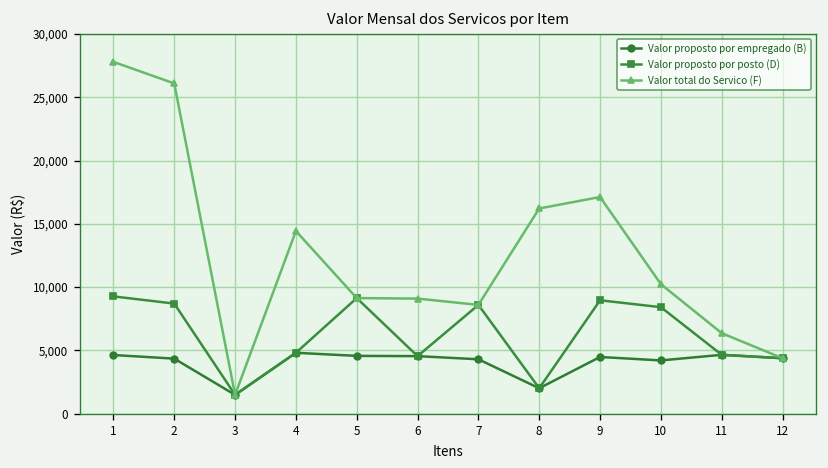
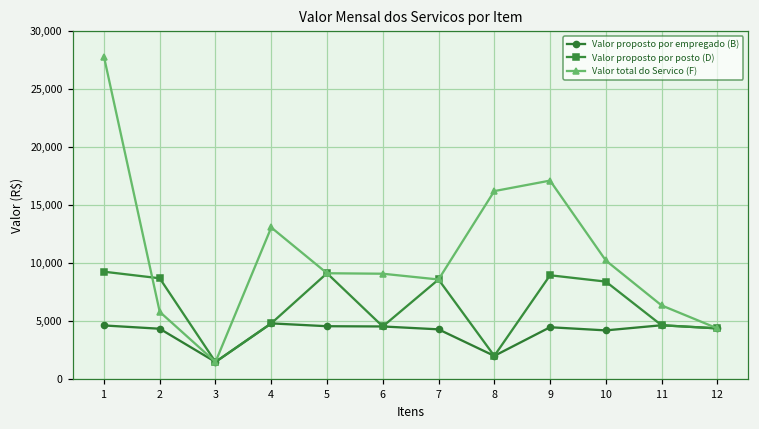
  {
    "Valor total do Servico (F)": {
      "1": "27,800",
-     "2": "26,100",
-     "4": "14,400",
+     "2": "5,800",
+     "4": "13,100",
      "6": "9,100",
      "8": "16,200",
      "9": "17,100",
      "10": "10,200",
      "11": "6,400"
    }
  }
